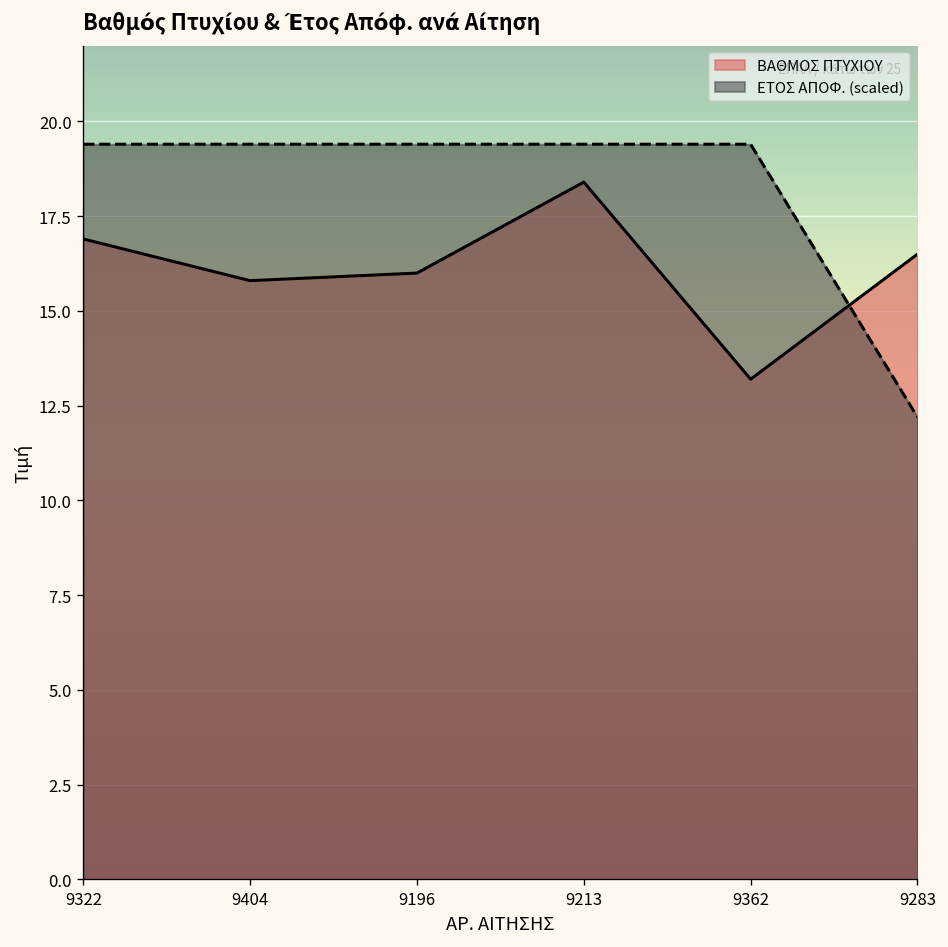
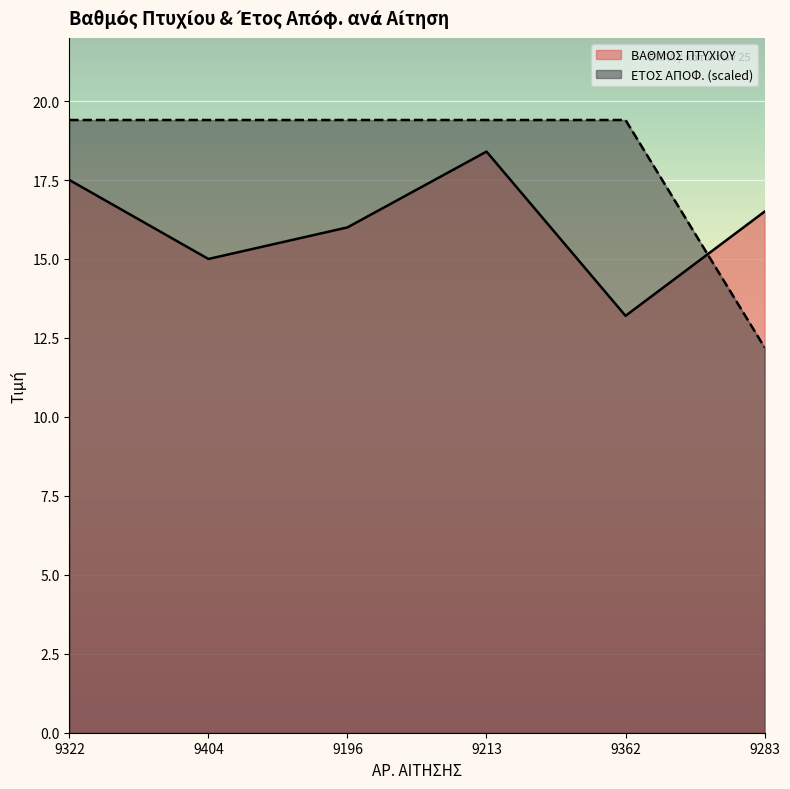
  {
    "ΒΑΘΜΟΣ ΠΤΥΧΙΟΥ": {
-     "9322": 16.9,
-     "9404": 15.8,
+     "9322": 17.5,
+     "9404": 15.0,
      "9196": 16.0,
      "9213": 18.4,
      "9362": 13.2,
      "9283": 16.5
    },
    "ΕΤΟΣ ΑΠΟΦ. (scaled)": {
      "9322": 19.4,
      "9404": 19.4,
      "9196": 19.4,
      "9213": 19.4,
      "9362": 19.4,
      "9283": 12.2
    }
  }
